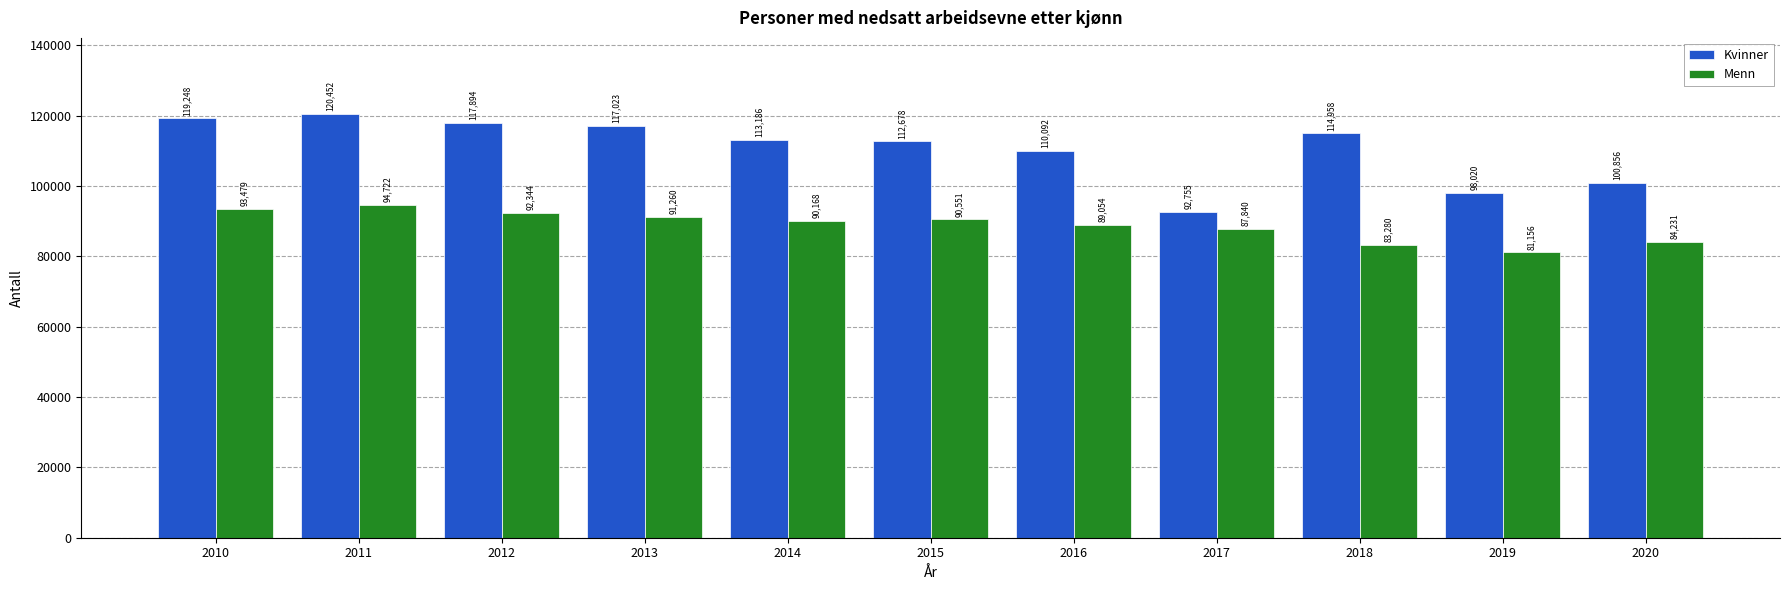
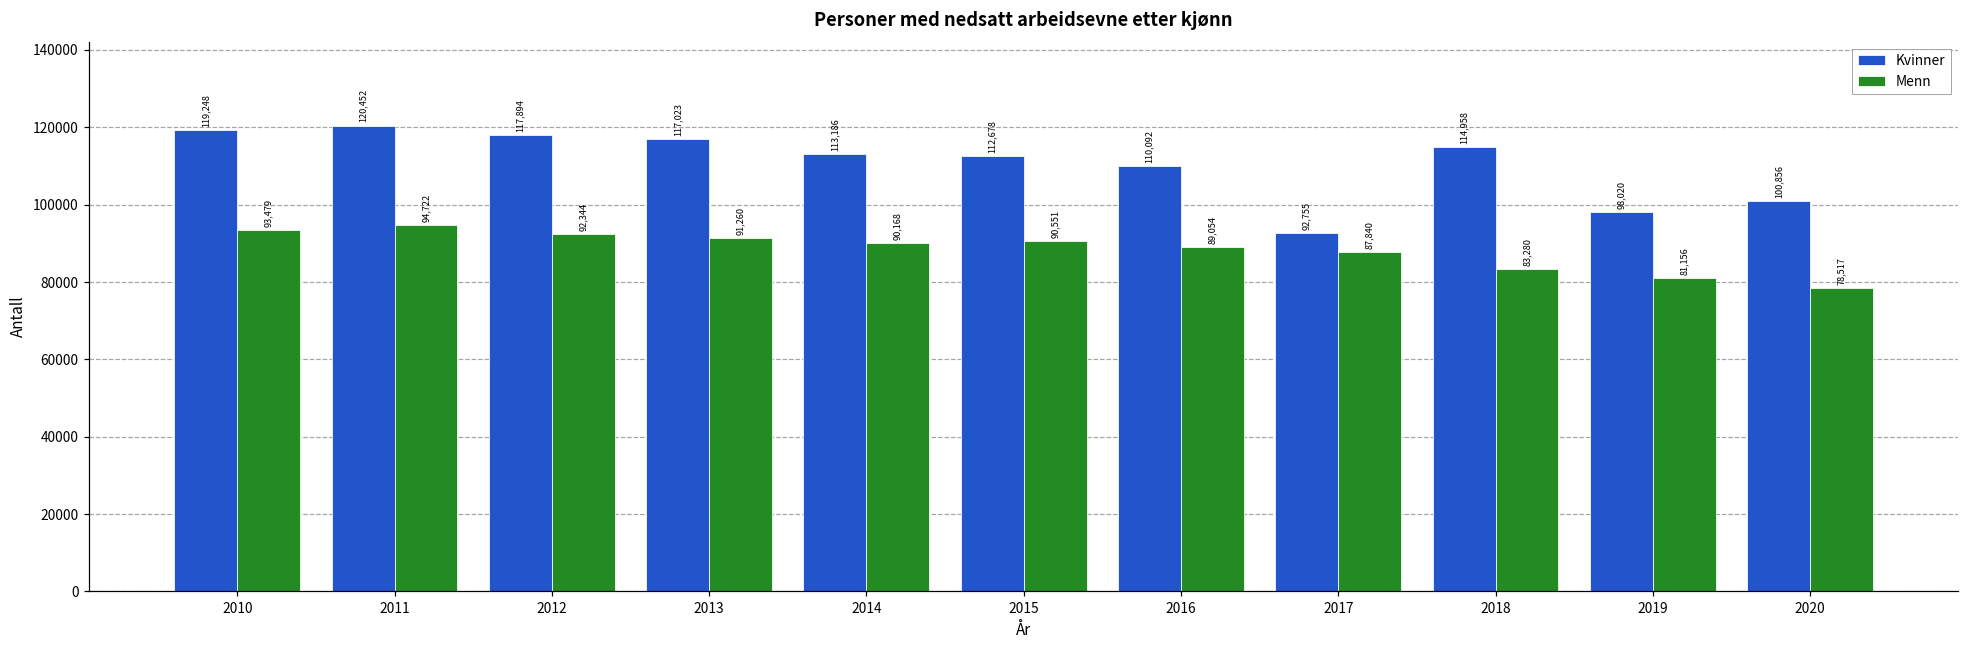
  {
    "Kvinner": {
      "2010": "119,248",
      "2011": "120,452",
      "2012": "117,894",
      "2013": "117,023",
      "2014": "113,186",
      "2015": "112,678",
      "2016": "110,092",
      "2017": "92,755",
      "2018": "114,958",
      "2019": "98,020",
      "2020": "100,856"
    },
    "Menn": {
      "2010": "93,479",
      "2011": "94,722",
      "2012": "92,344",
      "2013": "91,260",
      "2014": "90,168",
      "2015": "90,551",
      "2016": "89,054",
      "2017": "87,840",
      "2018": "83,280",
      "2019": "81,156",
-     "2020": "84,231"
+     "2020": "78,517"
    }
  }
